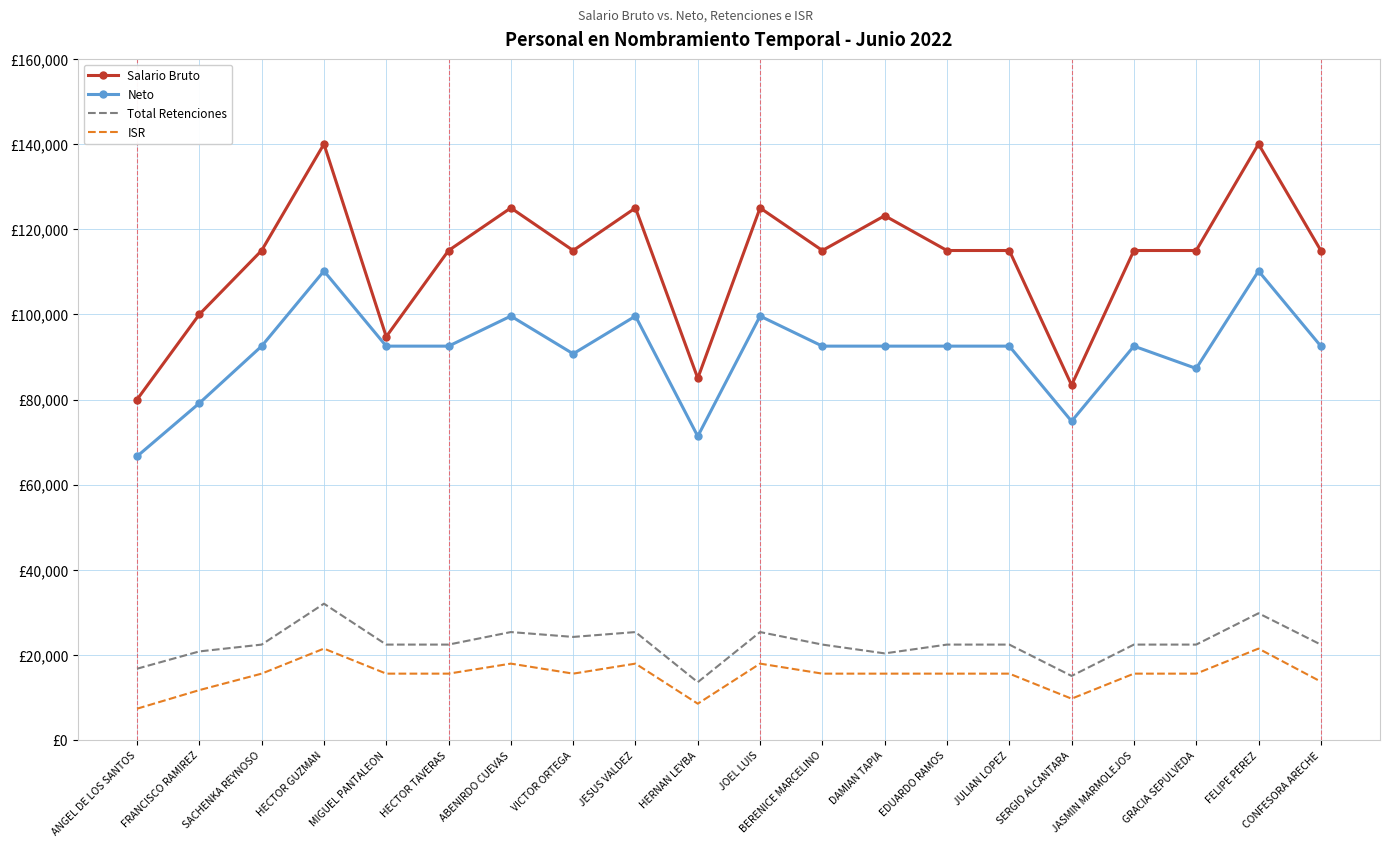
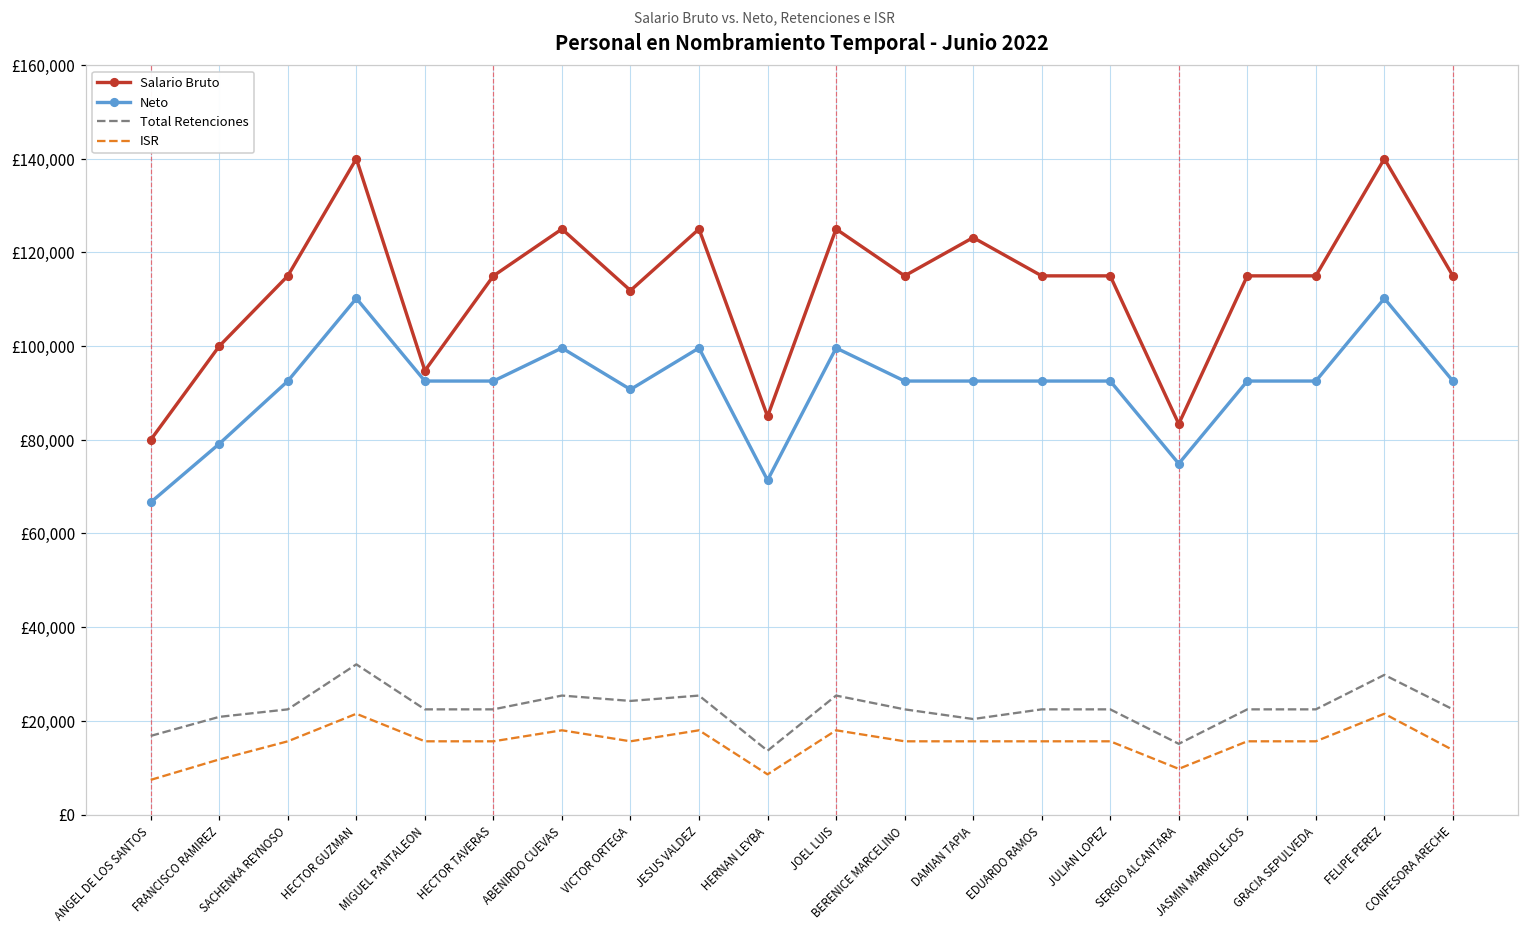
  {
    "Salario Bruto": {
      "ANGEL DE LOS SANTOS": "£80,000",
      "FRANCISCO RAMIREZ": "£100,000",
      "SACHENKA REYNOSO": "£115,000",
      "HECTOR GUZMAN": "£140,000",
      "MIGUEL PANTALEON": "£95,000",
      "HECTOR TAVERAS": "£115,000",
      "ABENIRDO CUEVAS": "£125,000",
-     "VICTOR ORTEGA": "£115,000",
+     "VICTOR ORTEGA": "£112,000",
      "JESUS VALDEZ": "£125,000",
      "HERNAN LEYBA": "£85,000",
      "JOEL LUIS": "£125,000",
      "BERENICE MARCELINO": "£115,000",
      "DAMIAN TAPIA": "£123,000",
      "EDUARDO RAMOS": "£115,000",
      "JULIAN LOPEZ": "£115,000",
      "SERGIO ALCANTARA": "£83,000",
      "JASMIN MARMOLEJOS": "£115,000",
      "GRACIA SEPULVEDA": "£115,000",
      "FELIPE PEREZ": "£140,000",
      "CONFESORA ARECHE": "£115,000"
    },
    "Neto": {
      "ANGEL DE LOS SANTOS": "£67,000",
      "FRANCISCO RAMIREZ": "£79,000",
      "SACHENKA REYNOSO": "£93,000",
      "HECTOR GUZMAN": "£110,000",
      "MIGUEL PANTALEON": "£93,000",
      "HECTOR TAVERAS": "£93,000",
      "ABENIRDO CUEVAS": "£100,000",
      "VICTOR ORTEGA": "£91,000",
      "JESUS VALDEZ": "£100,000",
      "HERNAN LEYBA": "£71,000",
      "JOEL LUIS": "£100,000",
      "BERENICE MARCELINO": "£93,000",
      "DAMIAN TAPIA": "£93,000",
      "EDUARDO RAMOS": "£93,000",
      "JULIAN LOPEZ": "£93,000",
      "SERGIO ALCANTARA": "£75,000",
      "JASMIN MARMOLEJOS": "£93,000",
-     "GRACIA SEPULVEDA": "£87,000",
+     "GRACIA SEPULVEDA": "£93,000",
      "FELIPE PEREZ": "£110,000",
      "CONFESORA ARECHE": "£93,000"
    },
    "Total Retenciones": {
      "ANGEL DE LOS SANTOS": "£17,000",
      "FRANCISCO RAMIREZ": "£21,000",
      "SACHENKA REYNOSO": "£22,000",
      "HECTOR GUZMAN": "£32,000",
      "MIGUEL PANTALEON": "£22,000",
      "HECTOR TAVERAS": "£22,000",
      "ABENIRDO CUEVAS": "£25,000",
      "VICTOR ORTEGA": "£24,000",
      "JESUS VALDEZ": "£25,000",
      "HERNAN LEYBA": "£14,000",
      "JOEL LUIS": "£25,000",
      "BERENICE MARCELINO": "£22,000",
      "DAMIAN TAPIA": "£20,000",
      "EDUARDO RAMOS": "£22,000",
      "JULIAN LOPEZ": "£22,000",
      "SERGIO ALCANTARA": "£15,000",
      "JASMIN MARMOLEJOS": "£22,000",
      "GRACIA SEPULVEDA": "£22,000",
      "FELIPE PEREZ": "£30,000",
      "CONFESORA ARECHE": "£22,000"
    },
    "ISR": {
      "ANGEL DE LOS SANTOS": "£7,000",
      "FRANCISCO RAMIREZ": "£12,000",
      "SACHENKA REYNOSO": "£16,000",
      "HECTOR GUZMAN": "£22,000",
      "MIGUEL PANTALEON": "£16,000",
      "HECTOR TAVERAS": "£16,000",
      "ABENIRDO CUEVAS": "£18,000",
      "VICTOR ORTEGA": "£16,000",
      "JESUS VALDEZ": "£18,000",
      "HERNAN LEYBA": "£9,000",
      "JOEL LUIS": "£18,000",
      "BERENICE MARCELINO": "£16,000",
      "DAMIAN TAPIA": "£16,000",
      "EDUARDO RAMOS": "£16,000",
      "JULIAN LOPEZ": "£16,000",
      "SERGIO ALCANTARA": "£10,000",
      "JASMIN MARMOLEJOS": "£16,000",
      "GRACIA SEPULVEDA": "£16,000",
      "FELIPE PEREZ": "£22,000",
      "CONFESORA ARECHE": "£14,000"
    }
  }
